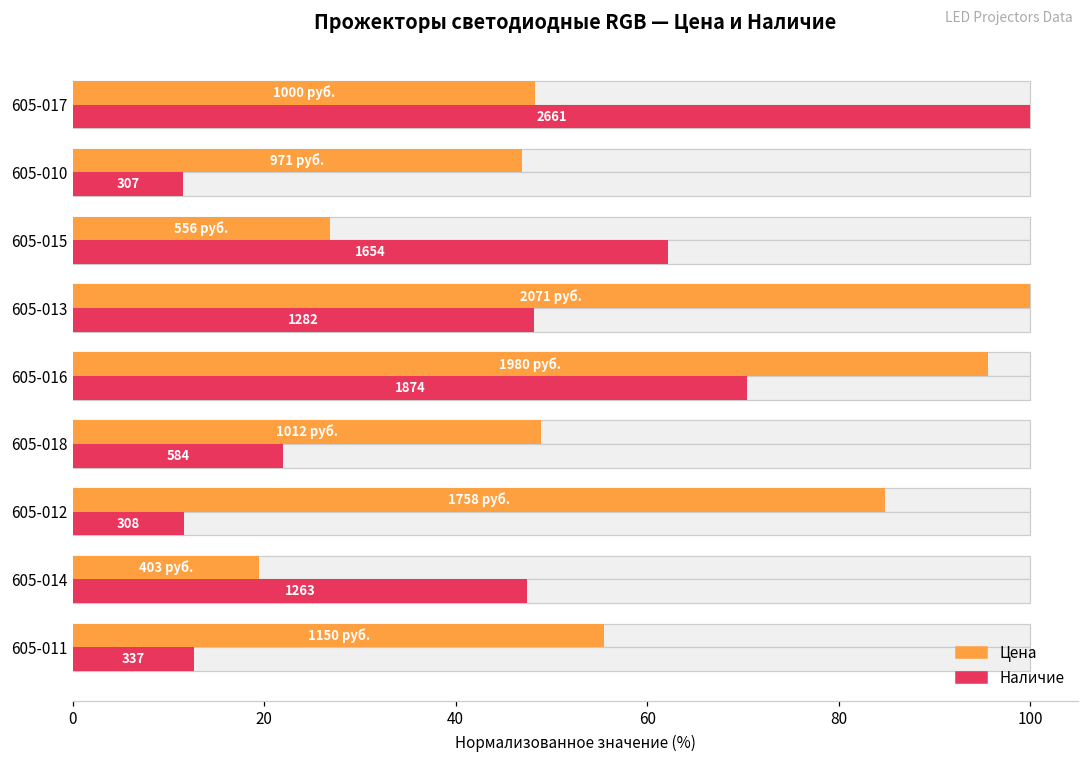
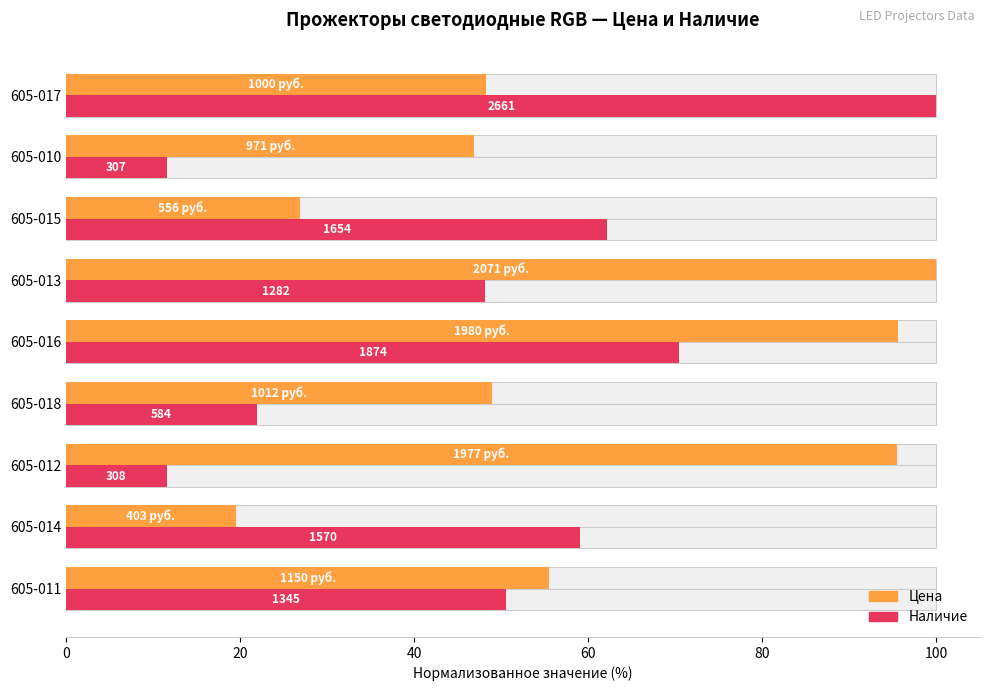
  {
    "Цена": {
-     "605-012": 1758
+     "605-012": 1977
    },
    "Наличие": {
-     "605-014": 1263,
-     "605-011": 337
+     "605-014": 1570,
+     "605-011": 1345
    }
  }
